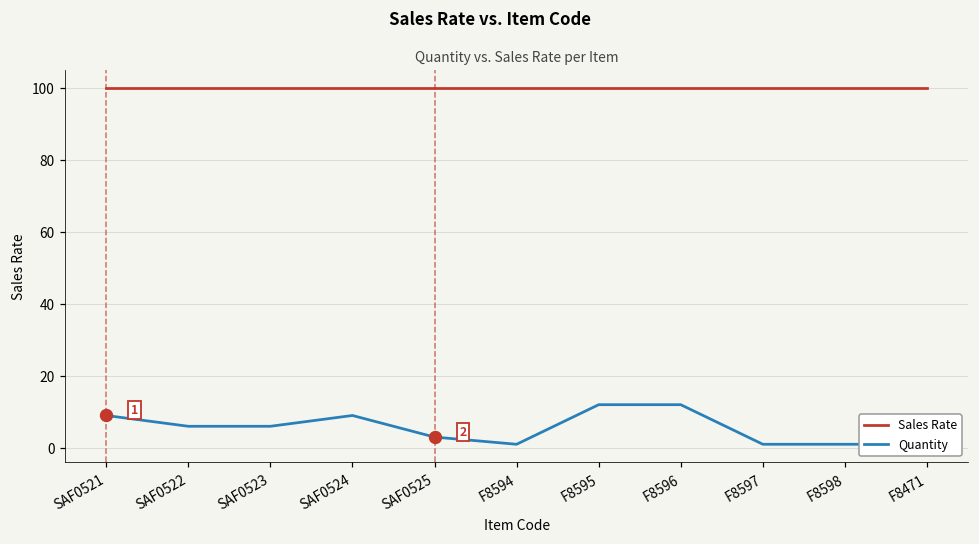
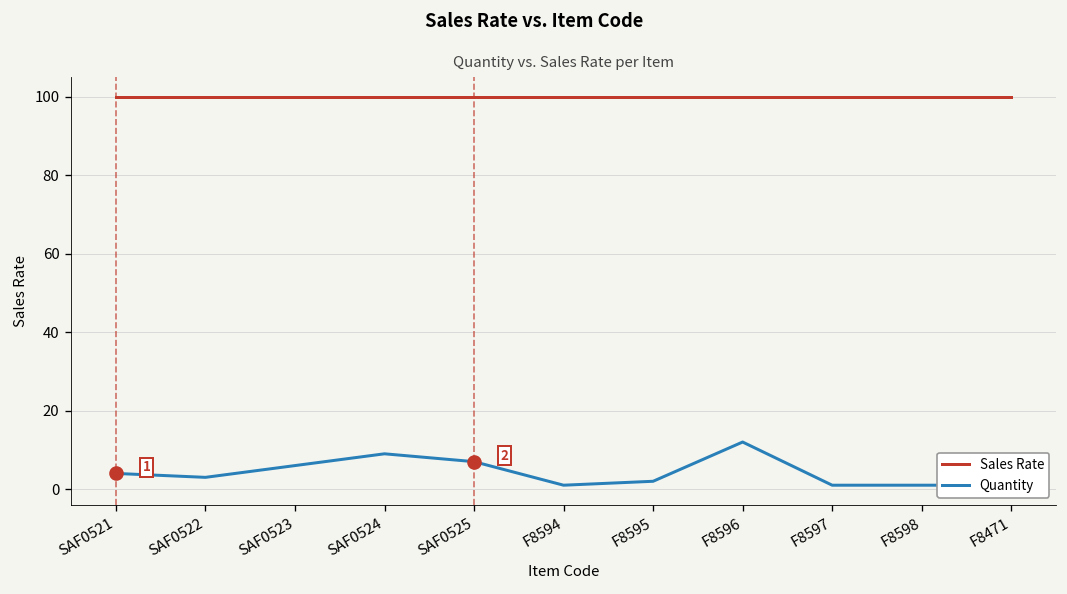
  {
    "Quantity": {
-     "SAF0521": 9,
-     "SAF0522": 6,
+     "SAF0521": 4,
+     "SAF0522": 3,
      "SAF0523": 6,
      "SAF0524": 9,
-     "SAF0525": 3,
+     "SAF0525": 7,
      "F8594": 1,
-     "F8595": 12,
+     "F8595": 2,
      "F8596": 12,
      "F8597": 1,
      "F8598": 1
    }
  }
